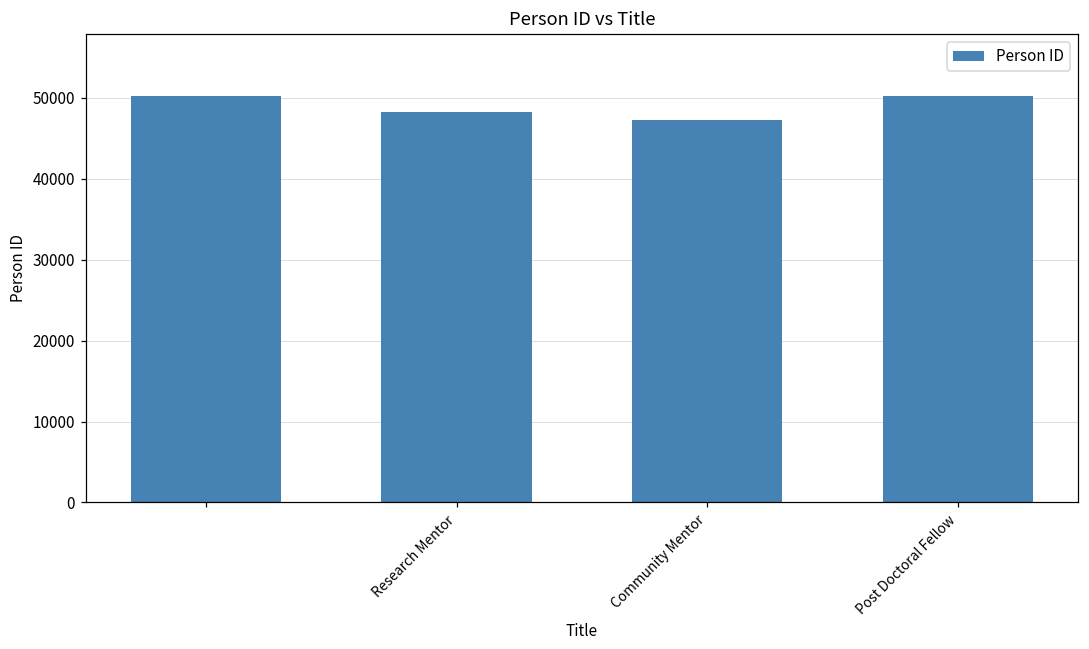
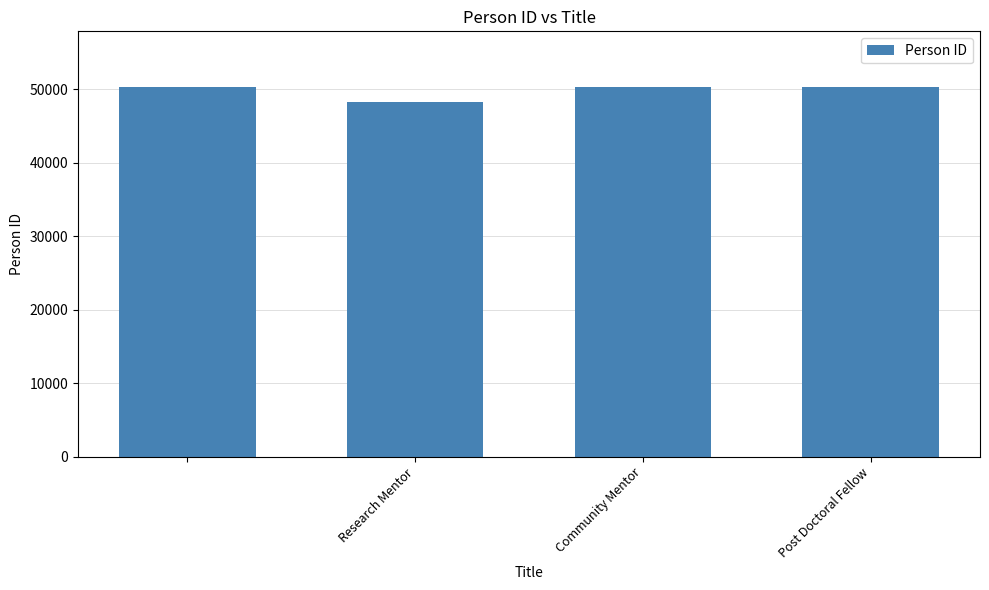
  {
    "Research Mentor": 48000,
-   "Community Mentor": 47000,
+   "Community Mentor": 50000,
    "Post Doctoral Fellow": 50000
  }
